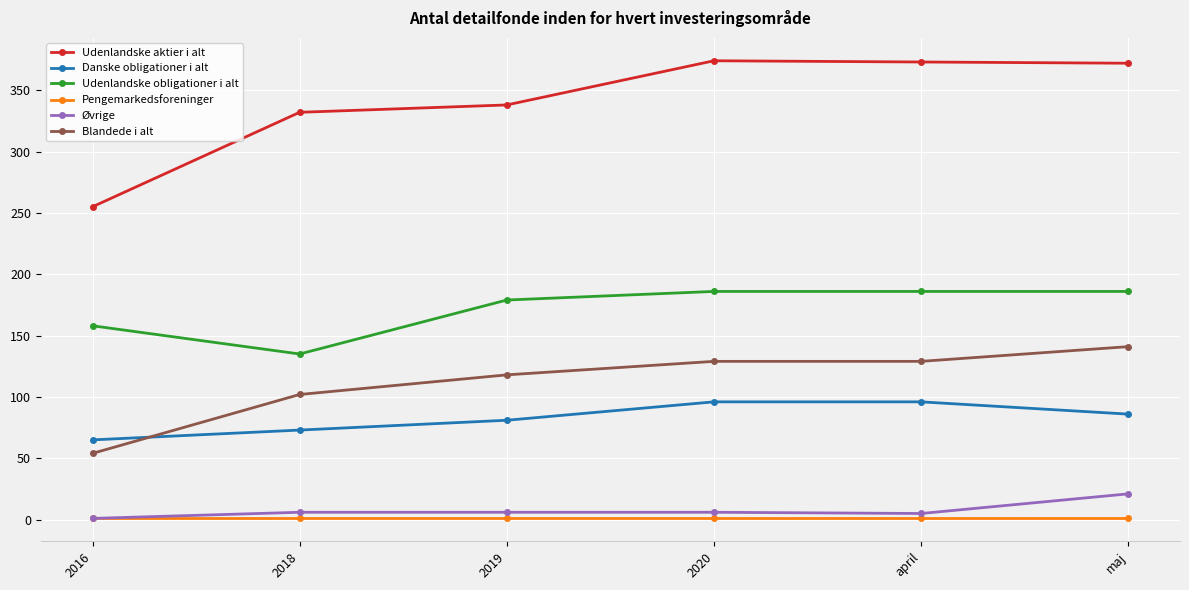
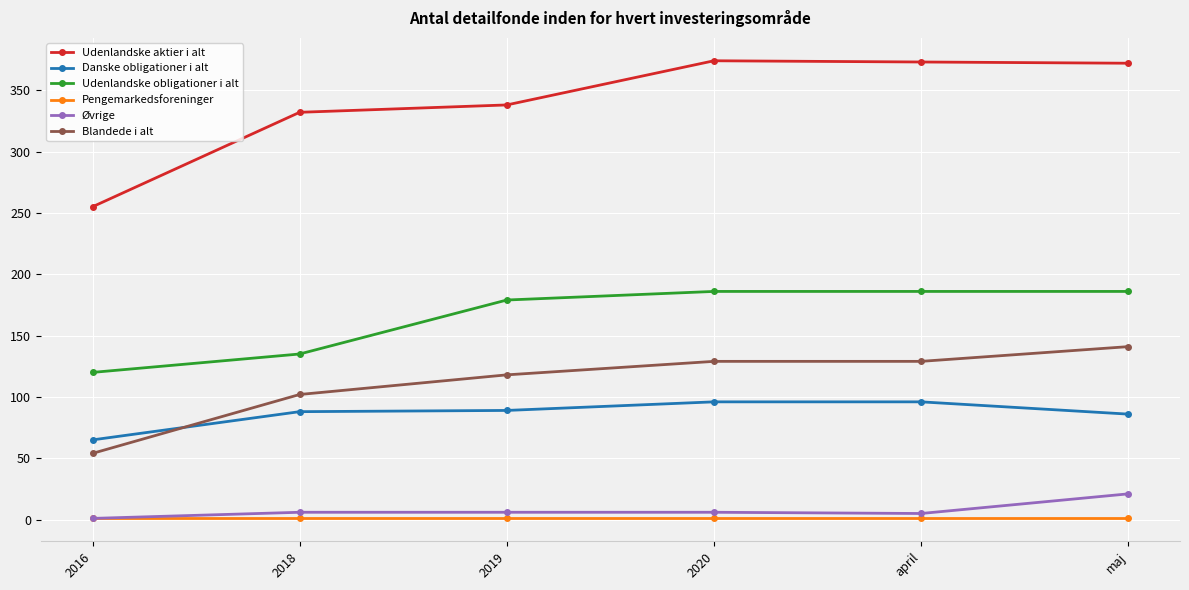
  {
    "Udenlandske aktier i alt": {
      "2016": 255,
      "2018": 332,
      "2019": 338,
      "2020": 374,
      "april": 373,
      "maj": 372
    },
    "Danske obligationer i alt": {
      "2016": 65,
-     "2018": 73,
-     "2019": 81,
+     "2018": 88,
+     "2019": 89,
      "2020": 96,
      "april": 96,
      "maj": 86
    },
    "Udenlandske obligationer i alt": {
-     "2016": 158,
+     "2016": 120,
      "2018": 135,
      "2019": 179,
      "2020": 186,
      "april": 186,
      "maj": 186
    },
    "Pengemarkedsforeninger": {
      "2018": 1,
      "2019": 1,
      "2020": 1,
      "april": 1,
      "maj": 1
    },
    "Øvrige": {
      "2018": 6,
      "2019": 6,
      "2020": 6,
      "april": 5,
      "maj": 21
    },
    "Blandede i alt": {
      "2016": 54,
      "2018": 102,
      "2019": 118,
      "2020": 129,
      "april": 129,
      "maj": 141
    }
  }
